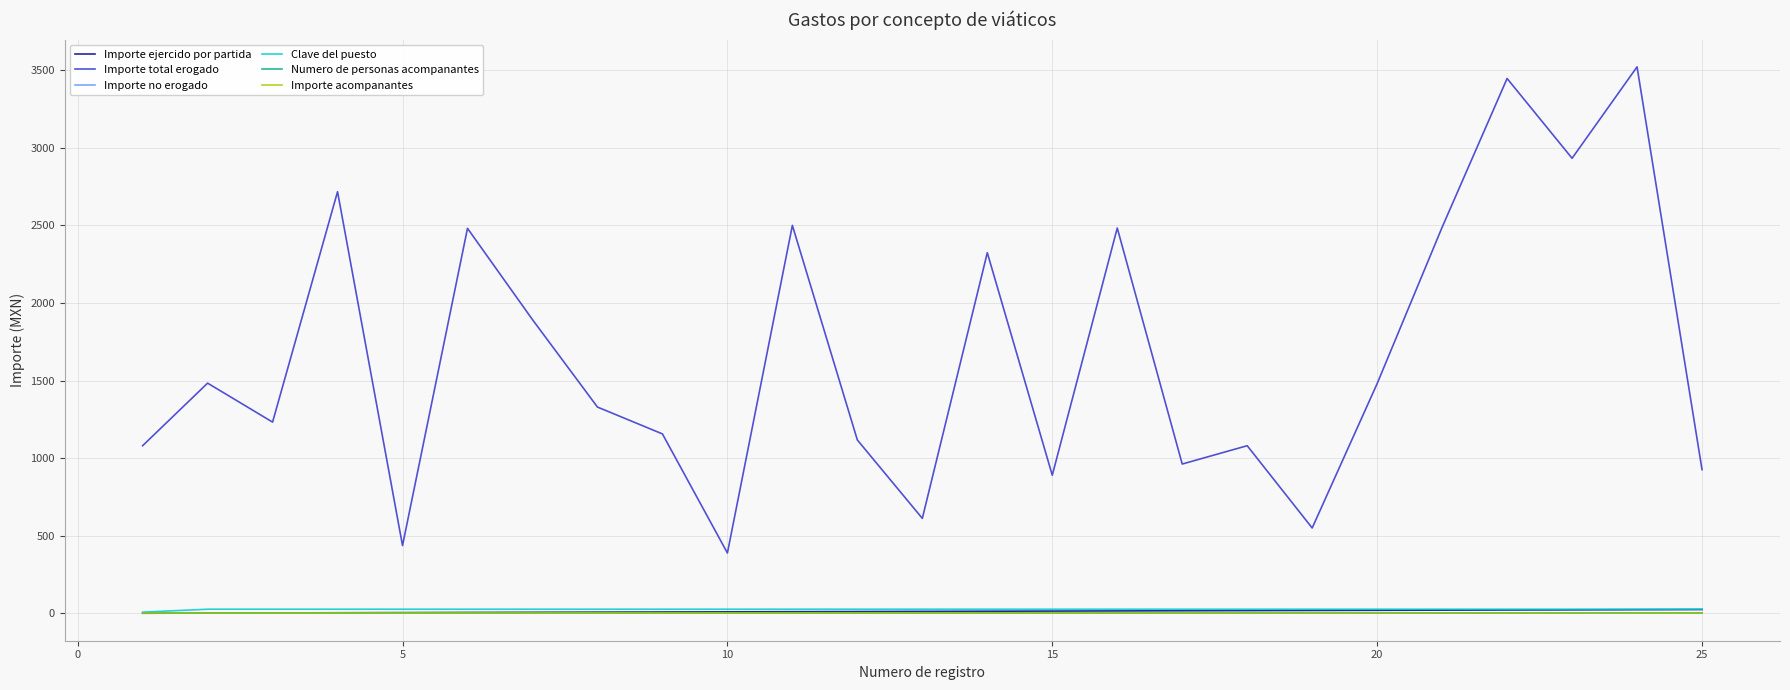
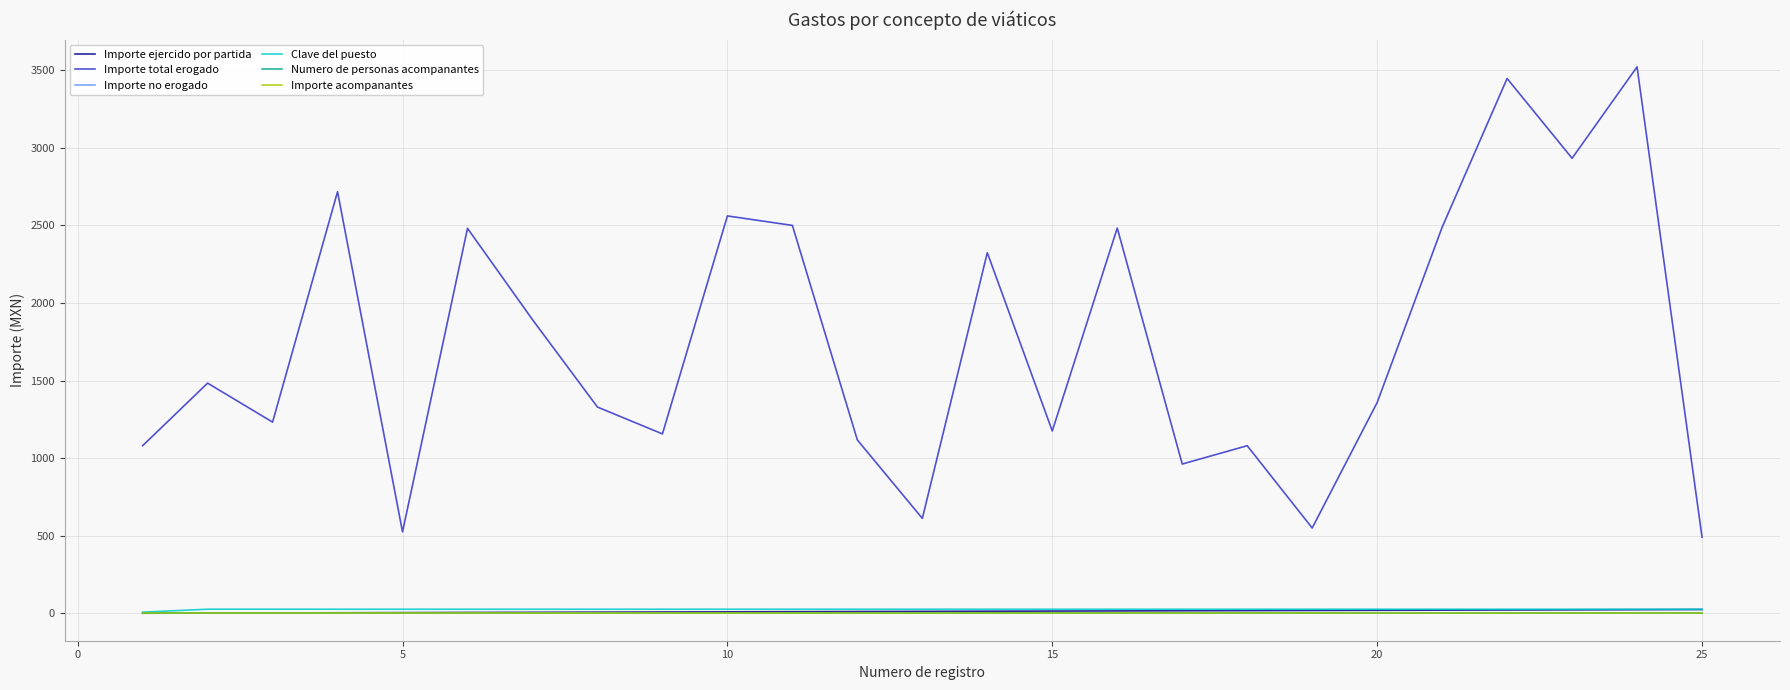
  {
    "Importe total erogado": {
-     "5": 440,
-     "10": 390,
-     "15": 890,
-     "20": 1480,
-     "25": 930
+     "5": 530,
+     "10": 2560,
+     "15": 1180,
+     "20": 1360,
+     "25": 490
    },
    "Importe acompanantes": {
      "20": 0,
      "25": 0
    },
    "Clave del puesto": {
      "5": 30,
      "10": 30
    }
  }
